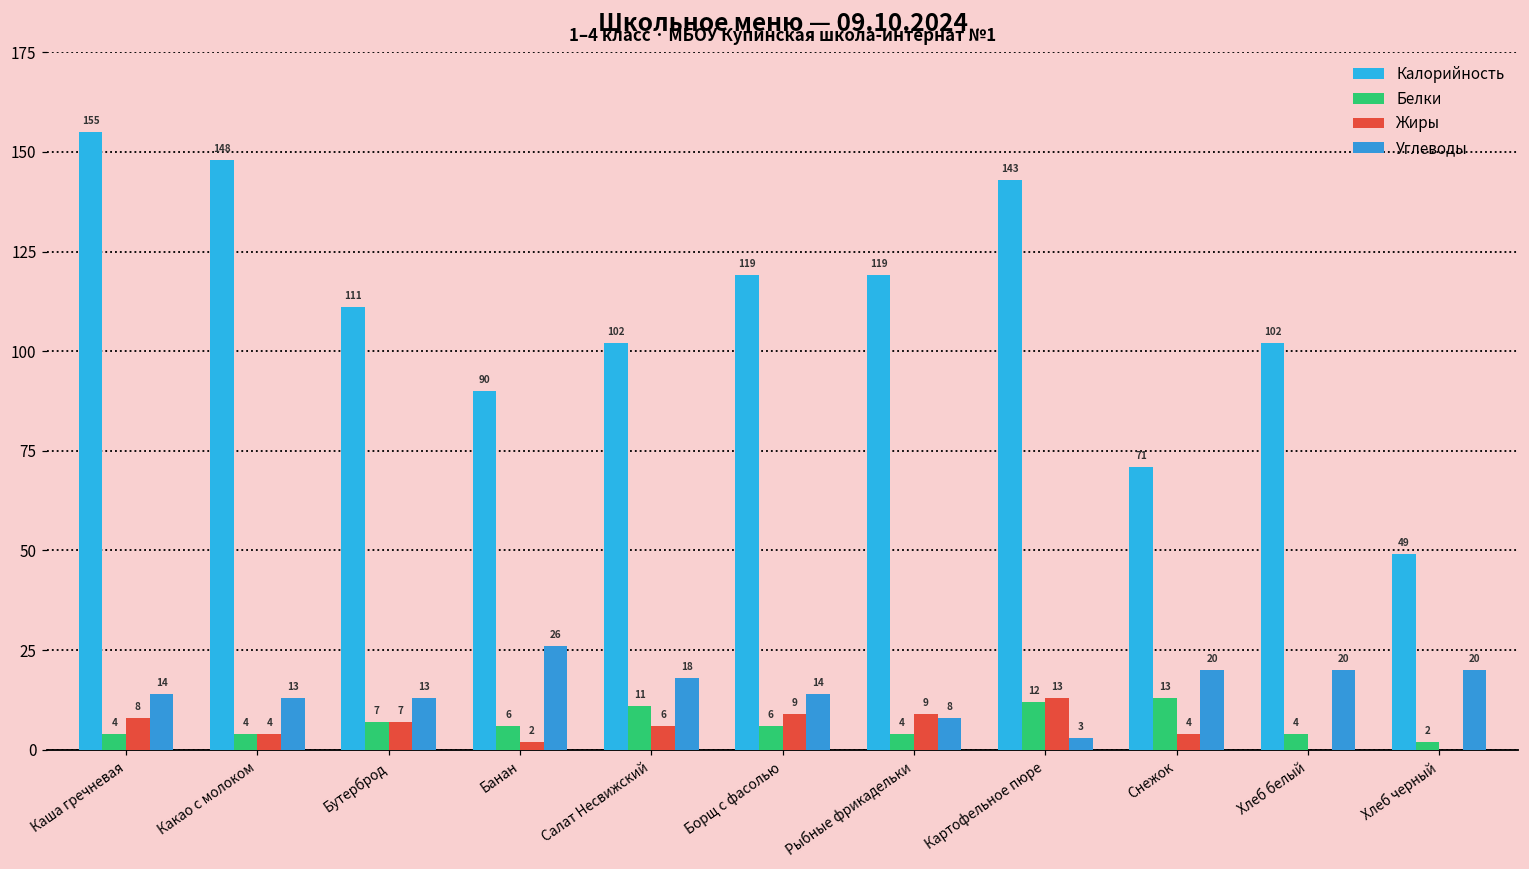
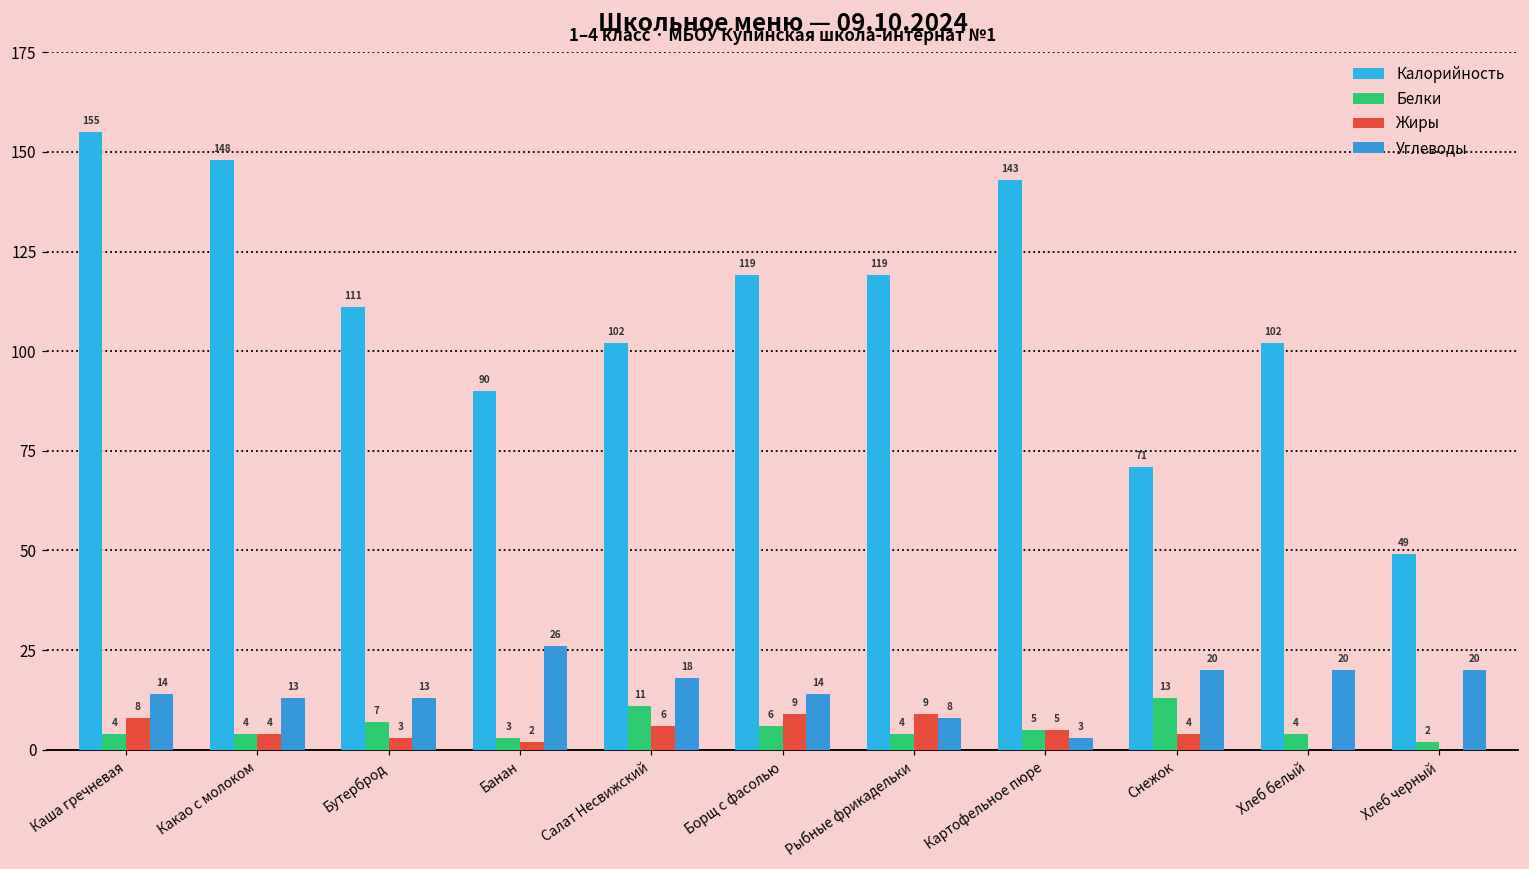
  {
    "Белки": {
      "Каша гречневая": 4,
      "Какао с молоком": 4,
      "Бутерброд": 7,
-     "Банан": 6,
+     "Банан": 3,
      "Салат Несвижский": 11,
      "Борщ с фасолью": 6,
      "Рыбные фрикадельки": 4,
-     "Картофельное пюре": 12,
+     "Картофельное пюре": 5,
      "Снежок": 13,
      "Хлеб белый": 4,
      "Хлеб черный": 2
    },
    "Жиры": {
      "Каша гречневая": 8,
      "Какао с молоком": 4,
-     "Бутерброд": 7,
+     "Бутерброд": 3,
      "Банан": 2,
      "Салат Несвижский": 6,
      "Борщ с фасолью": 9,
      "Рыбные фрикадельки": 9,
-     "Картофельное пюре": 13,
+     "Картофельное пюре": 5,
      "Снежок": 4
    }
  }
